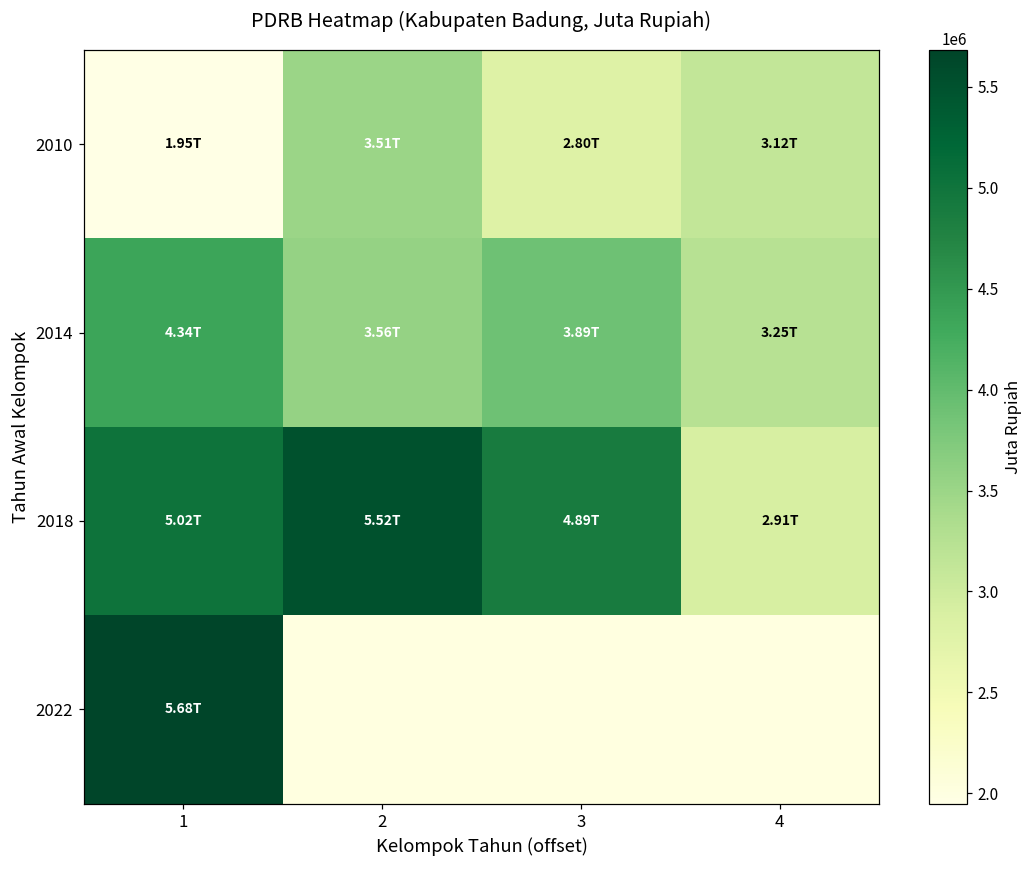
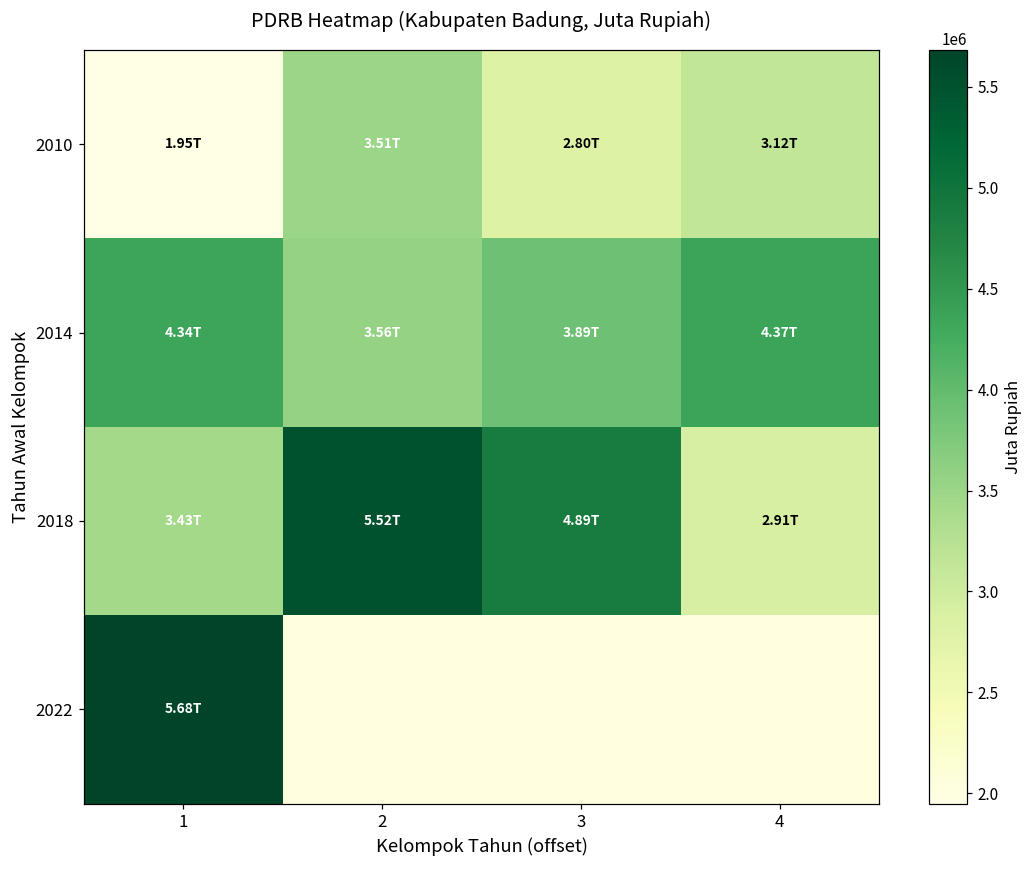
  {
    "2010": {
      "1": "1.95T",
      "2": "3.51T",
      "3": "2.80T",
      "4": "3.12T"
    },
    "2014": {
      "1": "4.34T",
      "2": "3.56T",
      "3": "3.89T",
-     "4": "3.25T"
+     "4": "4.37T"
    },
    "2018": {
-     "1": "5.02T",
+     "1": "3.43T",
      "2": "5.52T",
      "3": "4.89T",
      "4": "2.91T"
    },
    "2022": {
      "1": "5.68T"
    }
  }
